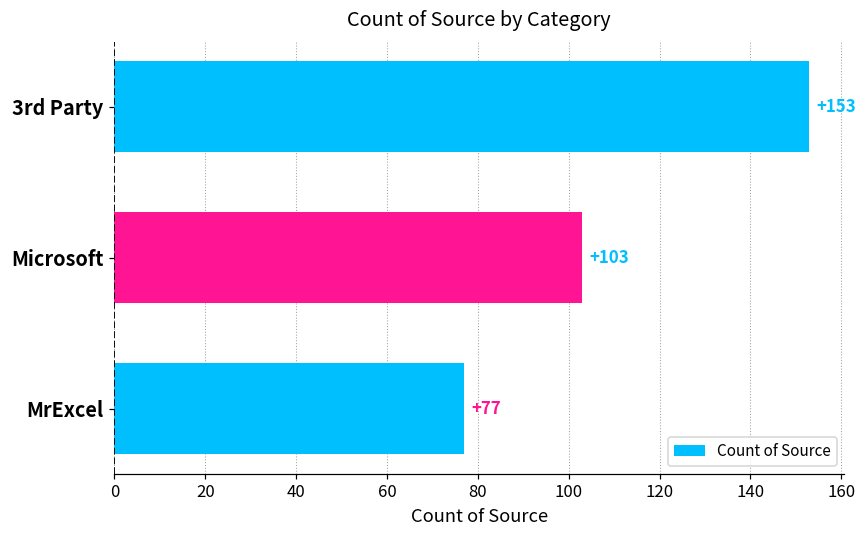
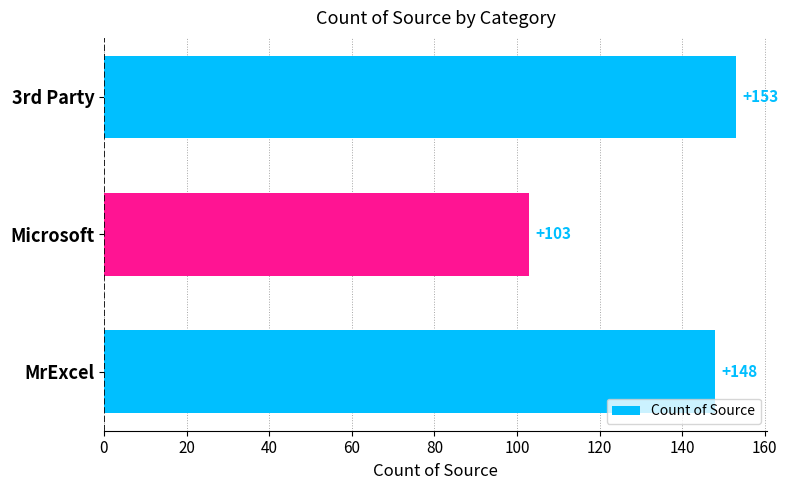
  {
    "3rd Party": "+153",
    "Microsoft": "+103",
-   "MrExcel": "+77"
+   "MrExcel": "+148"
  }
